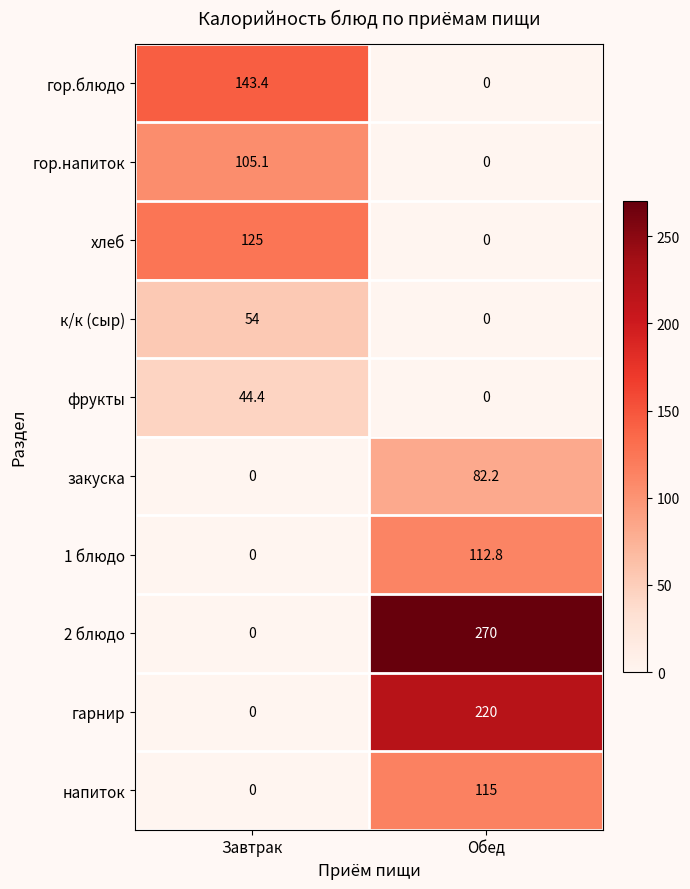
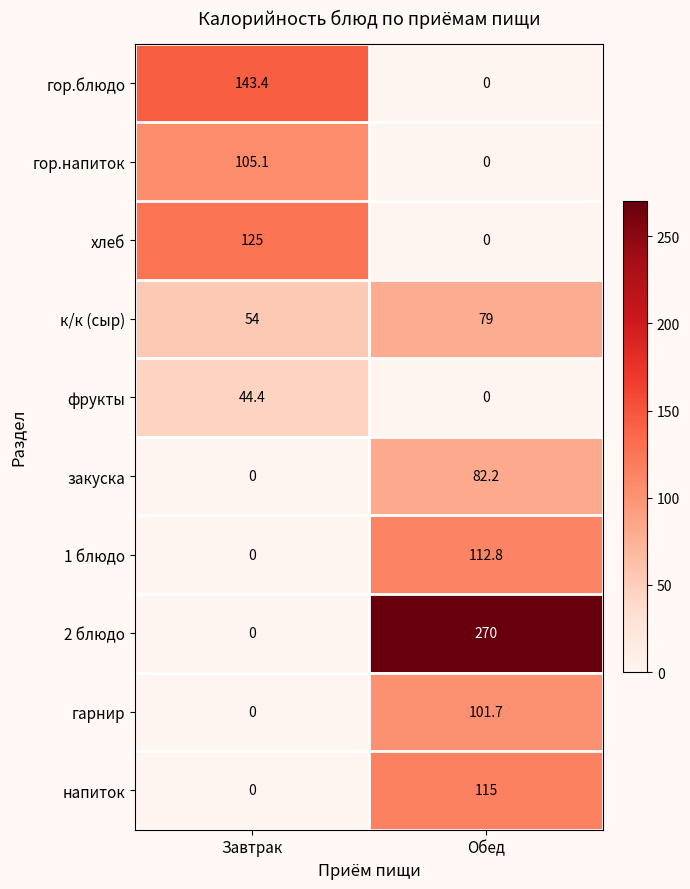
  {
    "гор.блюдо": {
      "Завтрак": 143.4,
      "Обед": 0
    },
    "гор.напиток": {
      "Завтрак": 105.1,
      "Обед": 0
    },
    "хлеб": {
      "Завтрак": 125,
      "Обед": 0
    },
    "к/к (сыр)": {
      "Завтрак": 54,
-     "Обед": 0
+     "Обед": 79
    },
    "фрукты": {
      "Завтрак": 44.4,
      "Обед": 0
    },
    "закуска": {
      "Завтрак": 0,
      "Обед": 82.2
    },
    "1 блюдо": {
      "Завтрак": 0,
      "Обед": 112.8
    },
    "2 блюдо": {
      "Завтрак": 0,
      "Обед": 270
    },
    "гарнир": {
      "Завтрак": 0,
-     "Обед": 220
+     "Обед": 101.7
    },
    "напиток": {
      "Завтрак": 0,
      "Обед": 115
    }
  }
